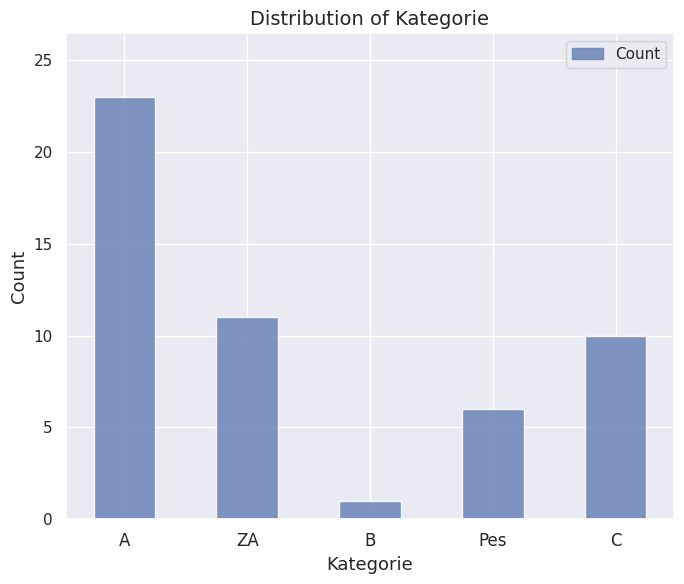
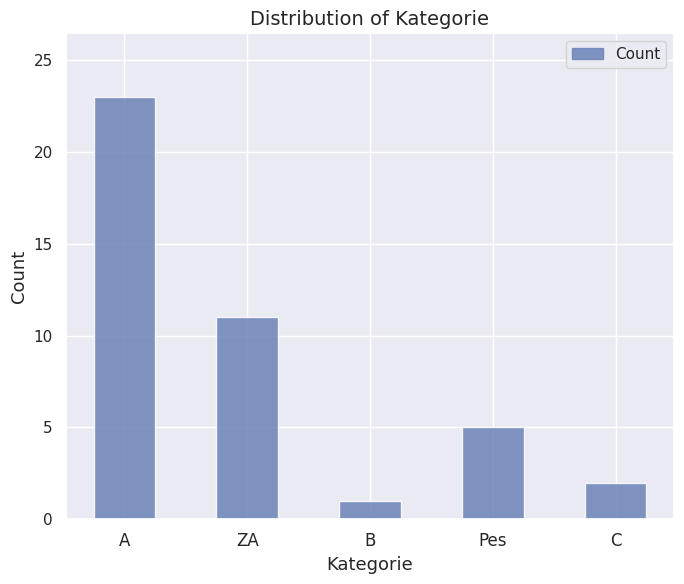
  {
    "A": 23,
    "ZA": 11,
    "B": 1,
-   "Pes": 6,
-   "C": 10
+   "Pes": 5,
+   "C": 2
  }
